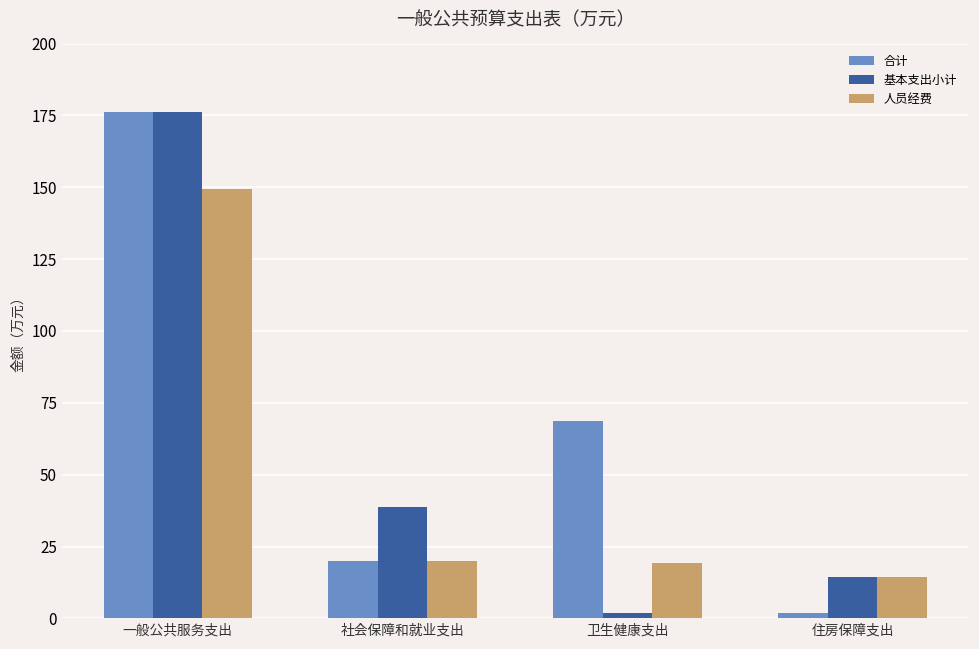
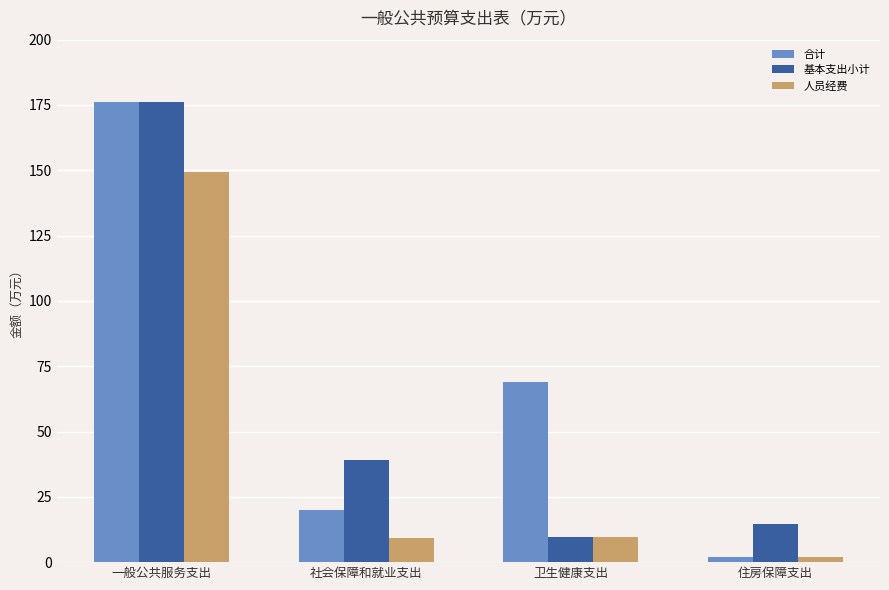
  {
    "合计": {
      "一般公共服务支出": 176,
      "社会保障和就业支出": 20,
      "卫生健康支出": 69,
      "住房保障支出": 2
    },
    "基本支出小计": {
      "一般公共服务支出": 176,
      "社会保障和就业支出": 39,
-     "卫生健康支出": 2,
+     "卫生健康支出": 10,
      "住房保障支出": 14
    },
    "人员经费": {
      "一般公共服务支出": 149,
-     "社会保障和就业支出": 20,
-     "卫生健康支出": 19,
-     "住房保障支出": 14
+     "社会保障和就业支出": 9,
+     "卫生健康支出": 10,
+     "住房保障支出": 2
    }
  }
